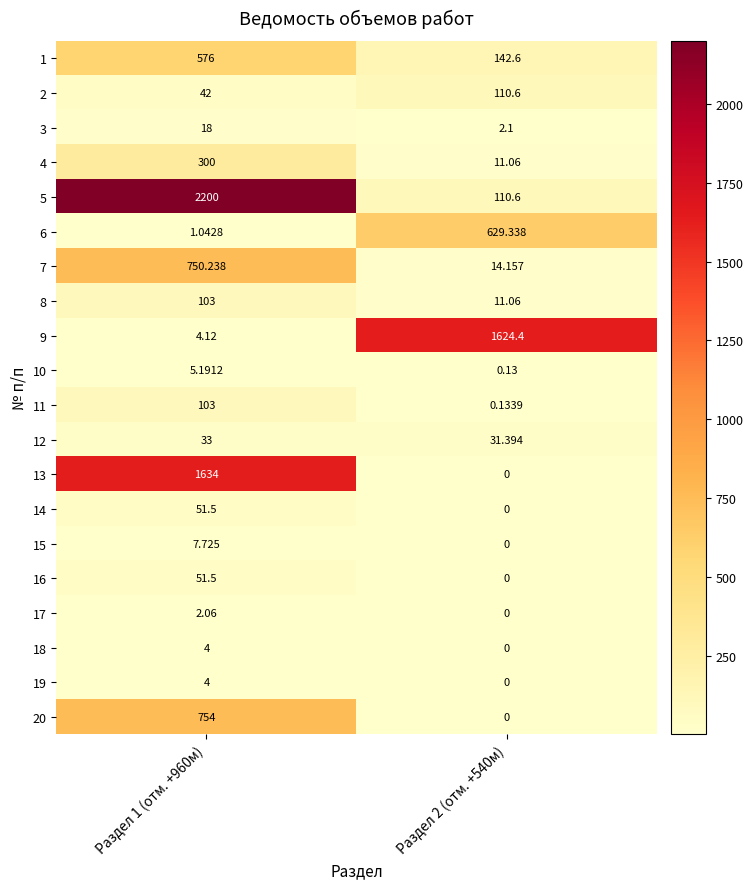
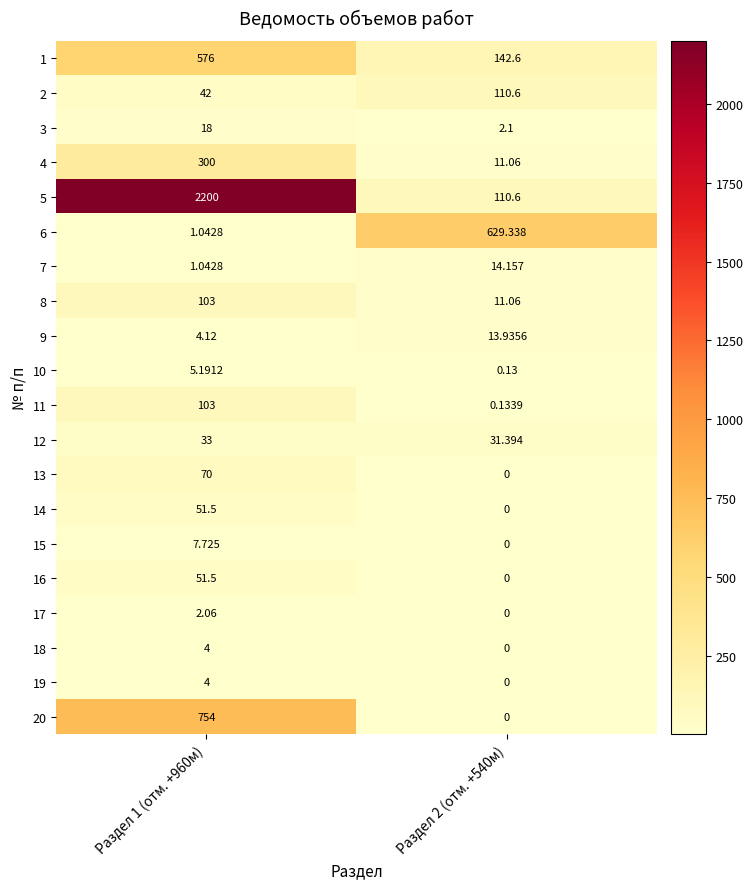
  {
    "1": {
      "Раздел 1 (отм. +960м)": 576,
      "Раздел 2 (отм. +540м)": 142.6
    },
    "2": {
      "Раздел 1 (отм. +960м)": 42,
      "Раздел 2 (отм. +540м)": 110.6
    },
    "3": {
      "Раздел 1 (отм. +960м)": 18,
      "Раздел 2 (отм. +540м)": 2.1
    },
    "4": {
      "Раздел 1 (отм. +960м)": 300,
      "Раздел 2 (отм. +540м)": 11.06
    },
    "5": {
      "Раздел 1 (отм. +960м)": 2200,
      "Раздел 2 (отм. +540м)": 110.6
    },
    "6": {
      "Раздел 1 (отм. +960м)": 1.0428,
      "Раздел 2 (отм. +540м)": 629.338
    },
    "7": {
-     "Раздел 1 (отм. +960м)": 750.238,
+     "Раздел 1 (отм. +960м)": 1.0428,
      "Раздел 2 (отм. +540м)": 14.157
    },
    "8": {
      "Раздел 1 (отм. +960м)": 103,
      "Раздел 2 (отм. +540м)": 11.06
    },
    "9": {
      "Раздел 1 (отм. +960м)": 4.12,
-     "Раздел 2 (отм. +540м)": 1624.4
+     "Раздел 2 (отм. +540м)": 13.9356
    },
    "10": {
      "Раздел 1 (отм. +960м)": 5.1912,
      "Раздел 2 (отм. +540м)": 0.13
    },
    "11": {
      "Раздел 1 (отм. +960м)": 103,
      "Раздел 2 (отм. +540м)": 0.1339
    },
    "12": {
      "Раздел 1 (отм. +960м)": 33,
      "Раздел 2 (отм. +540м)": 31.394
    },
    "13": {
-     "Раздел 1 (отм. +960м)": 1634,
+     "Раздел 1 (отм. +960м)": 70,
      "Раздел 2 (отм. +540м)": 0
    },
    "14": {
      "Раздел 1 (отм. +960м)": 51.5,
      "Раздел 2 (отм. +540м)": 0
    },
    "15": {
      "Раздел 1 (отм. +960м)": 7.725,
      "Раздел 2 (отм. +540м)": 0
    },
    "16": {
      "Раздел 1 (отм. +960м)": 51.5,
      "Раздел 2 (отм. +540м)": 0
    },
    "17": {
      "Раздел 1 (отм. +960м)": 2.06,
      "Раздел 2 (отм. +540м)": 0
    },
    "18": {
      "Раздел 1 (отм. +960м)": 4,
      "Раздел 2 (отм. +540м)": 0
    },
    "19": {
      "Раздел 1 (отм. +960м)": 4,
      "Раздел 2 (отм. +540м)": 0
    },
    "20": {
      "Раздел 1 (отм. +960м)": 754,
      "Раздел 2 (отм. +540м)": 0
    }
  }
